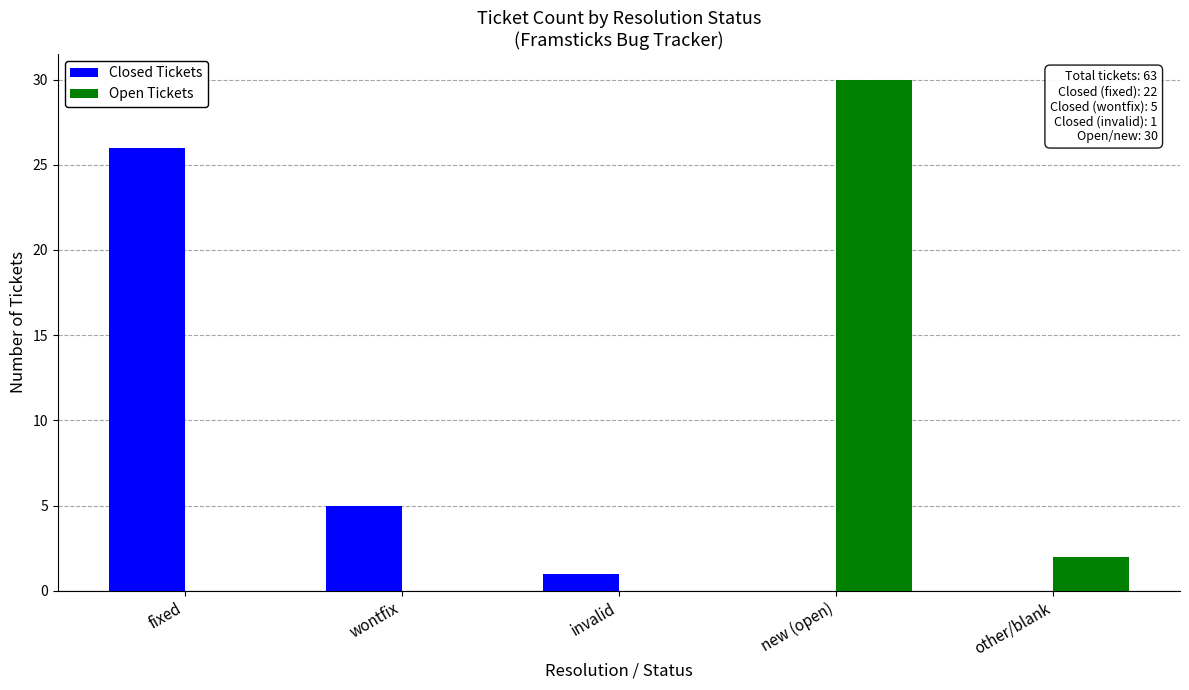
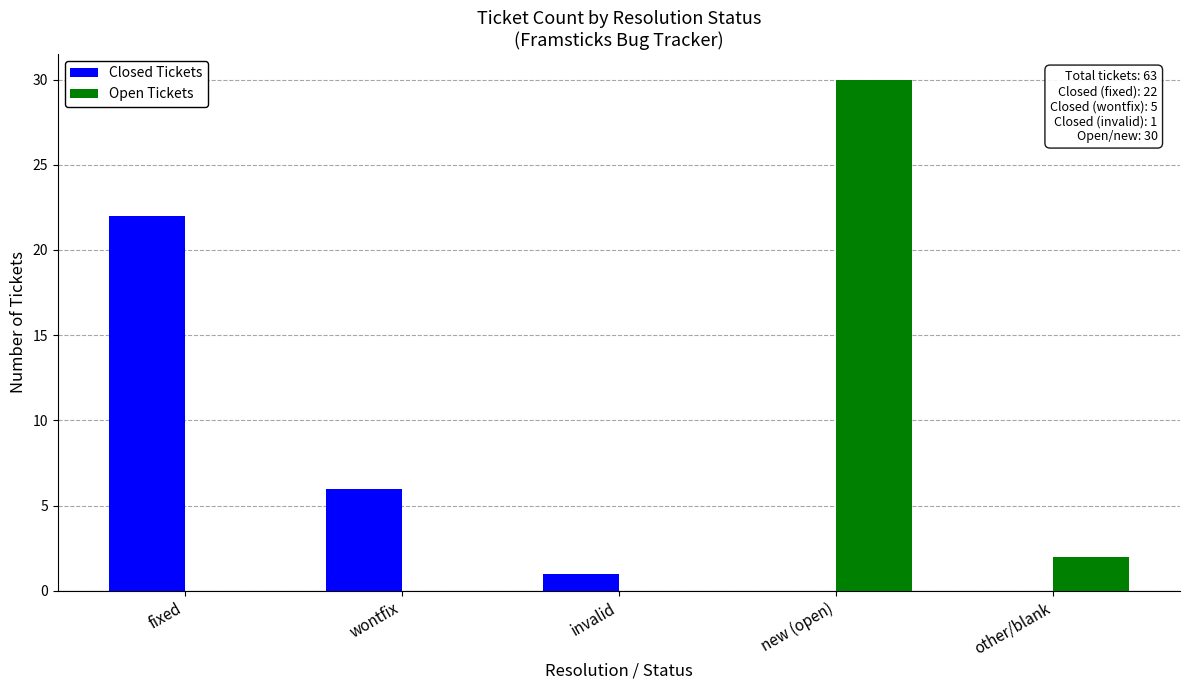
  {
    "Closed Tickets": {
-     "fixed": 26,
-     "wontfix": 5,
+     "fixed": 22,
+     "wontfix": 6,
      "invalid": 1,
      "new (open)": 0,
      "other/blank": 0
    },
    "Open Tickets": {
      "fixed": 0,
      "wontfix": 0,
      "invalid": 0,
      "new (open)": 30,
      "other/blank": 2
    }
  }
